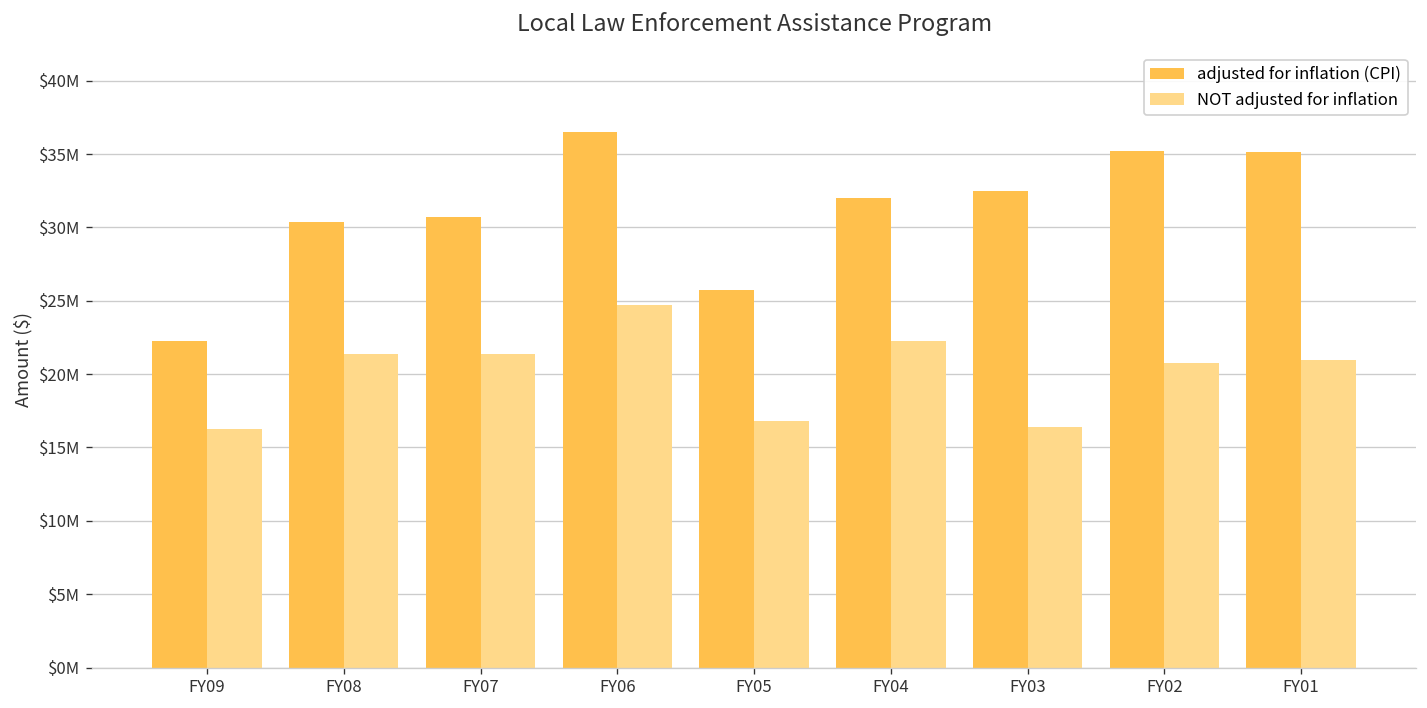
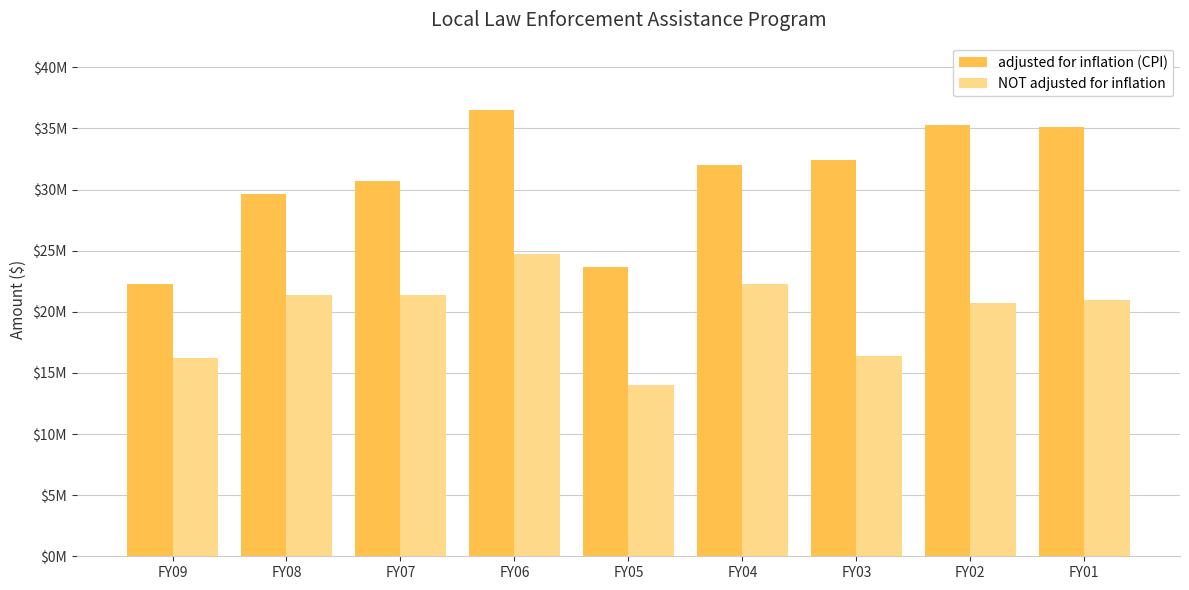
  {
    "adjusted for inflation (CPI)": {
      "FY09": "$22200000",
-     "FY08": "$30300000",
+     "FY08": "$29600000",
      "FY07": "$30700000",
      "FY06": "$36500000",
-     "FY05": "$25700000",
+     "FY05": "$23700000",
      "FY04": "$32000000",
      "FY03": "$32500000",
      "FY02": "$35200000",
      "FY01": "$35200000"
    },
    "NOT adjusted for inflation": {
      "FY09": "$16300000",
      "FY08": "$21400000",
      "FY07": "$21400000",
      "FY06": "$24700000",
-     "FY05": "$16800000",
+     "FY05": "$14000000",
      "FY04": "$22300000",
      "FY03": "$16400000",
      "FY02": "$20800000",
      "FY01": "$20900000"
    }
  }
